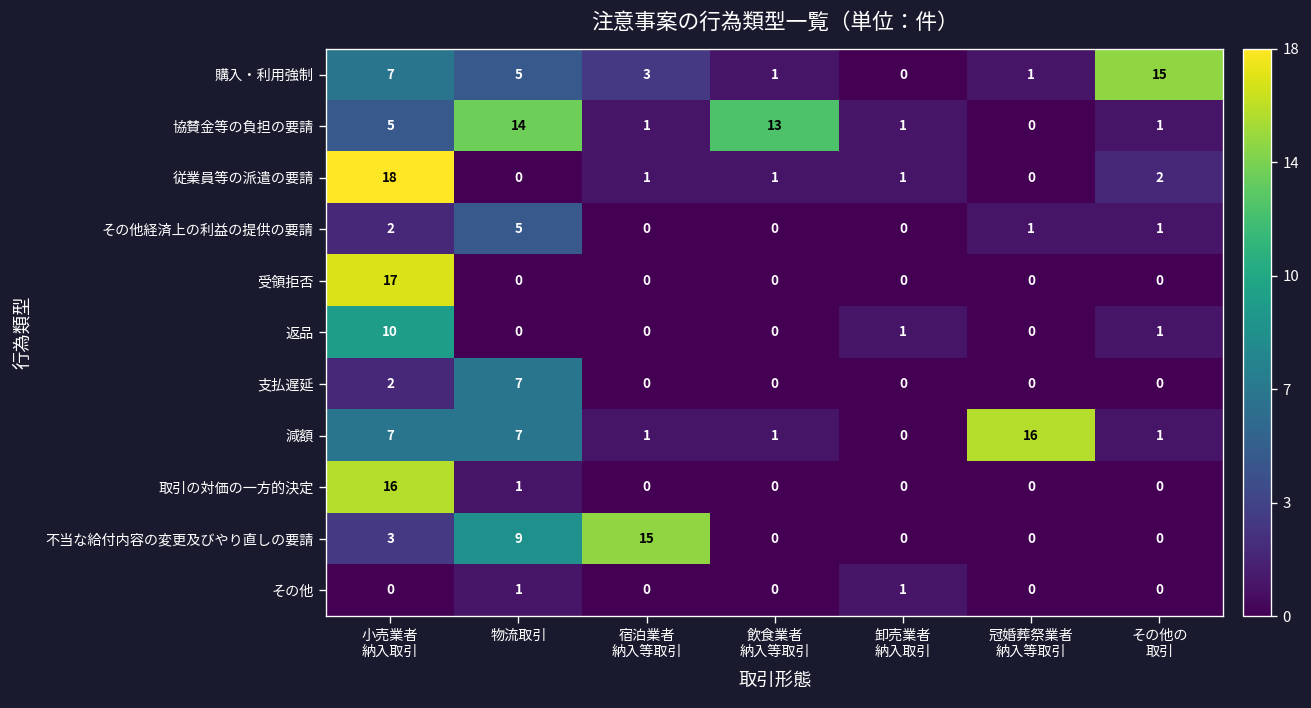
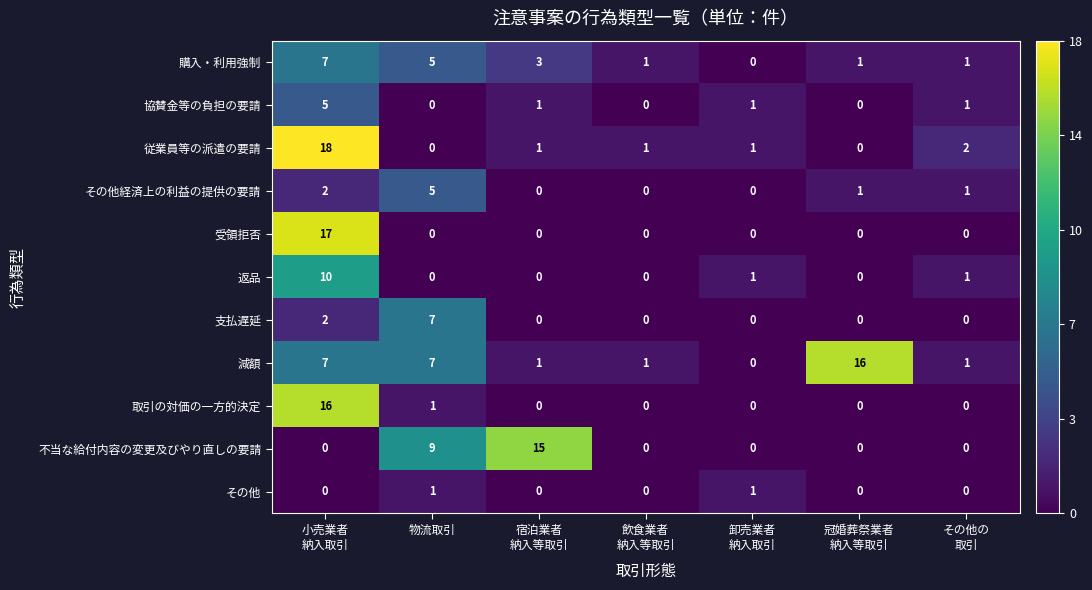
  {
    "購入・利用強制": {
      "小売業者 納入取引": 7,
      "物流取引": 5,
      "宿泊業者 納入等取引": 3,
      "飲食業者 納入等取引": 1,
      "卸売業者 納入取引": 0,
      "冠婚葬祭業者 納入等取引": 1,
-     "その他の 取引": 15
+     "その他の 取引": 1
    },
    "協賛金等の負担の要請": {
      "小売業者 納入取引": 5,
-     "物流取引": 14,
+     "物流取引": 0,
      "宿泊業者 納入等取引": 1,
-     "飲食業者 納入等取引": 13,
+     "飲食業者 納入等取引": 0,
      "卸売業者 納入取引": 1,
      "冠婚葬祭業者 納入等取引": 0,
      "その他の 取引": 1
    },
    "従業員等の派遣の要請": {
      "小売業者 納入取引": 18,
      "物流取引": 0,
      "宿泊業者 納入等取引": 1,
      "飲食業者 納入等取引": 1,
      "卸売業者 納入取引": 1,
      "冠婚葬祭業者 納入等取引": 0,
      "その他の 取引": 2
    },
    "その他経済上の利益の提供の要請": {
      "小売業者 納入取引": 2,
      "物流取引": 5,
      "宿泊業者 納入等取引": 0,
      "飲食業者 納入等取引": 0,
      "卸売業者 納入取引": 0,
      "冠婚葬祭業者 納入等取引": 1,
      "その他の 取引": 1
    },
    "受領拒否": {
      "小売業者 納入取引": 17,
      "物流取引": 0,
      "宿泊業者 納入等取引": 0,
      "飲食業者 納入等取引": 0,
      "卸売業者 納入取引": 0,
      "冠婚葬祭業者 納入等取引": 0,
      "その他の 取引": 0
    },
    "返品": {
      "小売業者 納入取引": 10,
      "物流取引": 0,
      "宿泊業者 納入等取引": 0,
      "飲食業者 納入等取引": 0,
      "卸売業者 納入取引": 1,
      "冠婚葬祭業者 納入等取引": 0,
      "その他の 取引": 1
    },
    "支払遅延": {
      "小売業者 納入取引": 2,
      "物流取引": 7,
      "宿泊業者 納入等取引": 0,
      "飲食業者 納入等取引": 0,
      "卸売業者 納入取引": 0,
      "冠婚葬祭業者 納入等取引": 0,
      "その他の 取引": 0
    },
    "減額": {
      "小売業者 納入取引": 7,
      "物流取引": 7,
      "宿泊業者 納入等取引": 1,
      "飲食業者 納入等取引": 1,
      "卸売業者 納入取引": 0,
      "冠婚葬祭業者 納入等取引": 16,
      "その他の 取引": 1
    },
    "取引の対価の一方的決定": {
      "小売業者 納入取引": 16,
      "物流取引": 1,
      "宿泊業者 納入等取引": 0,
      "飲食業者 納入等取引": 0,
      "卸売業者 納入取引": 0,
      "冠婚葬祭業者 納入等取引": 0,
      "その他の 取引": 0
    },
    "不当な給付内容の変更及びやり直しの要請": {
-     "小売業者 納入取引": 3,
+     "小売業者 納入取引": 0,
      "物流取引": 9,
      "宿泊業者 納入等取引": 15,
      "飲食業者 納入等取引": 0,
      "卸売業者 納入取引": 0,
      "冠婚葬祭業者 納入等取引": 0,
      "その他の 取引": 0
    },
    "その他": {
      "小売業者 納入取引": 0,
      "物流取引": 1,
      "宿泊業者 納入等取引": 0,
      "飲食業者 納入等取引": 0,
      "卸売業者 納入取引": 1,
      "冠婚葬祭業者 納入等取引": 0,
      "その他の 取引": 0
    }
  }
